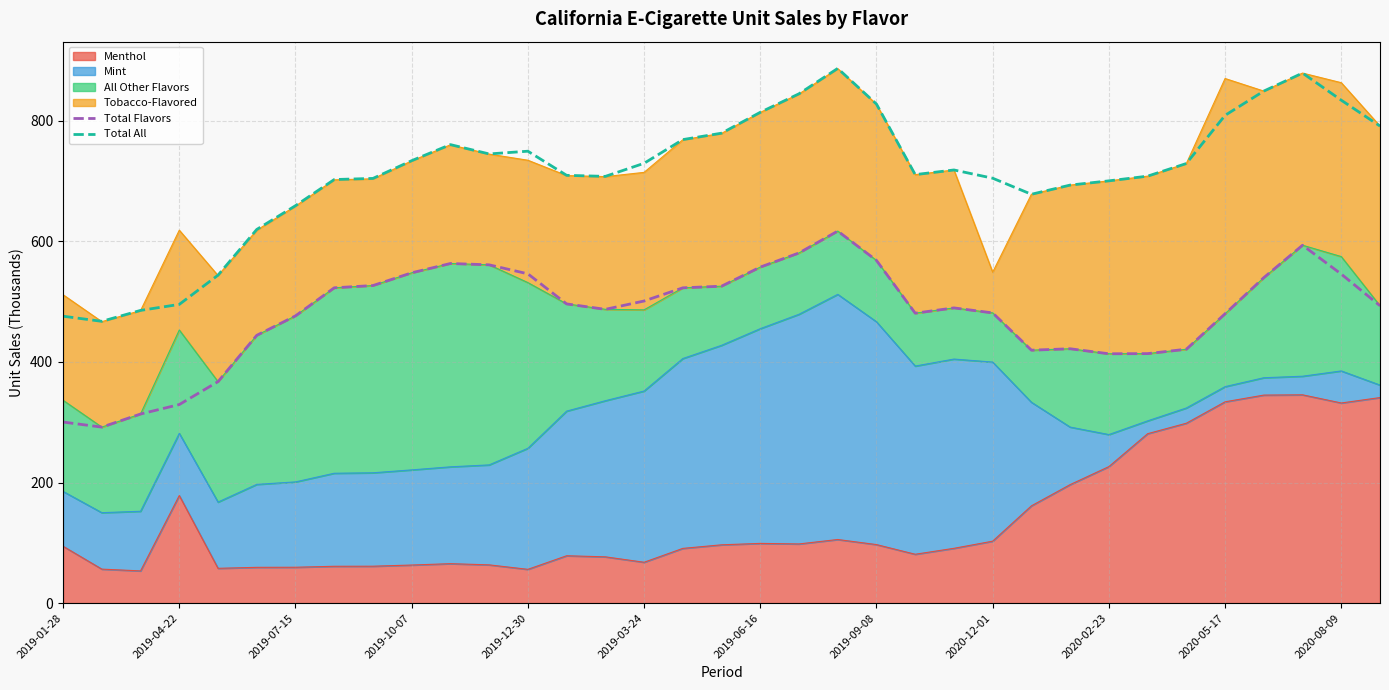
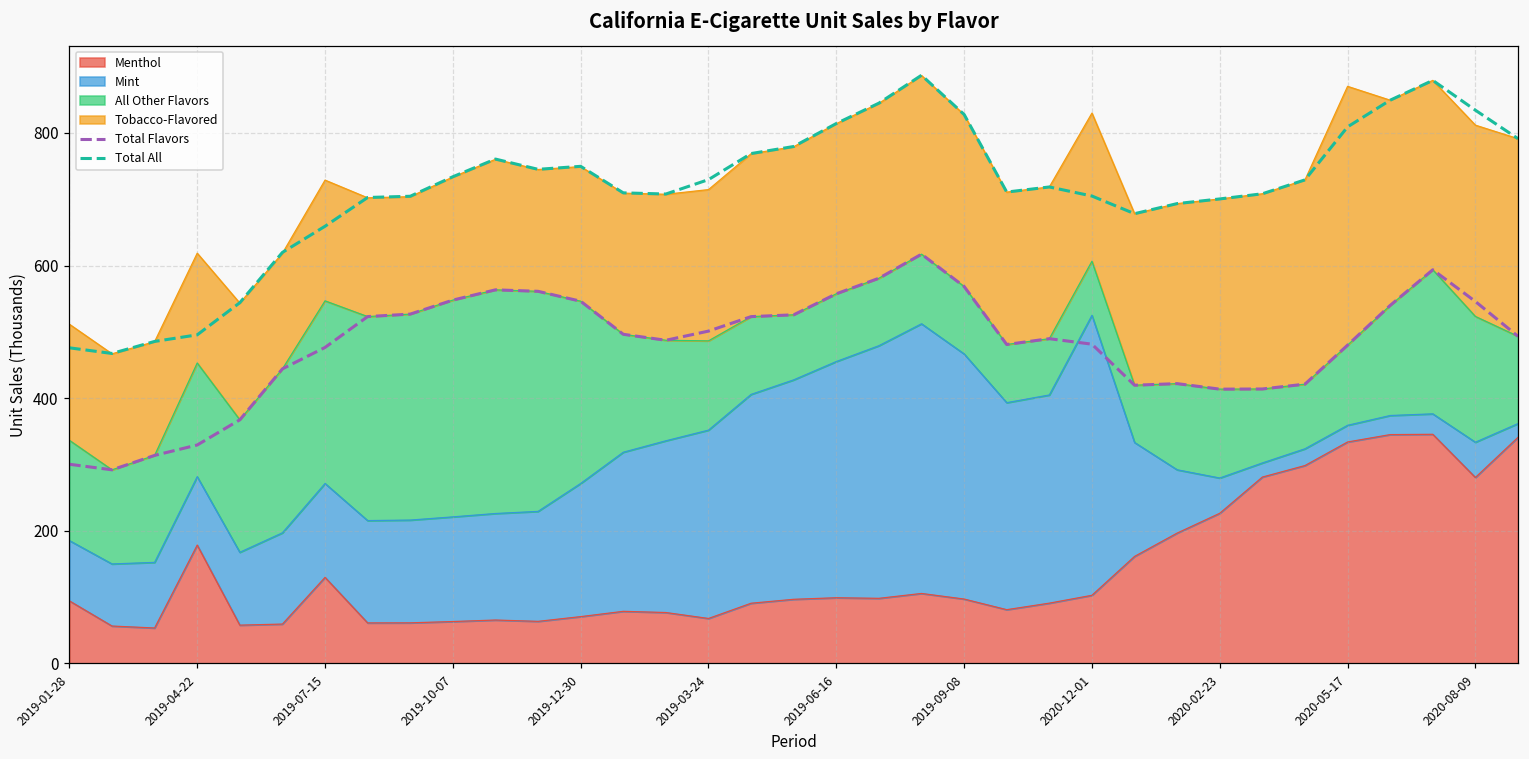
  {
    "Menthol": {
      "2019-01-28": 90,
      "2019-04-22": 180,
-     "2019-07-15": 60,
+     "2019-07-15": 130,
      "2019-10-07": 60,
-     "2019-12-30": 60,
+     "2019-12-30": 70,
      "2019-03-24": 70,
      "2019-06-16": 100,
      "2019-09-08": 100,
      "2020-12-01": 100,
      "2020-02-23": 230,
      "2020-05-17": 330,
-     "2020-08-09": 330
+     "2020-08-09": 280
    },
    "Mint": {
      "2019-01-28": 90,
      "2019-04-22": 100,
      "2019-07-15": 140,
      "2019-10-07": 160,
      "2019-12-30": 200,
      "2019-03-24": 280,
      "2019-06-16": 360,
      "2019-09-08": 370,
-     "2020-12-01": 300,
+     "2020-12-01": 420,
      "2020-02-23": 50,
      "2020-05-17": 30,
      "2020-08-09": 50
    },
    "Tobacco-Flavored": {
      "2019-01-28": 180,
      "2019-04-22": 170,
      "2019-03-24": 230,
-     "2020-12-01": 70,
+     "2020-12-01": 220,
      "2020-05-17": 390,
      "2020-08-09": 290
    },
    "Total Flavors": {
      "2019-01-28": 300,
      "2019-04-22": 330,
      "2019-03-24": 500,
      "2020-08-09": 550
    }
  }
